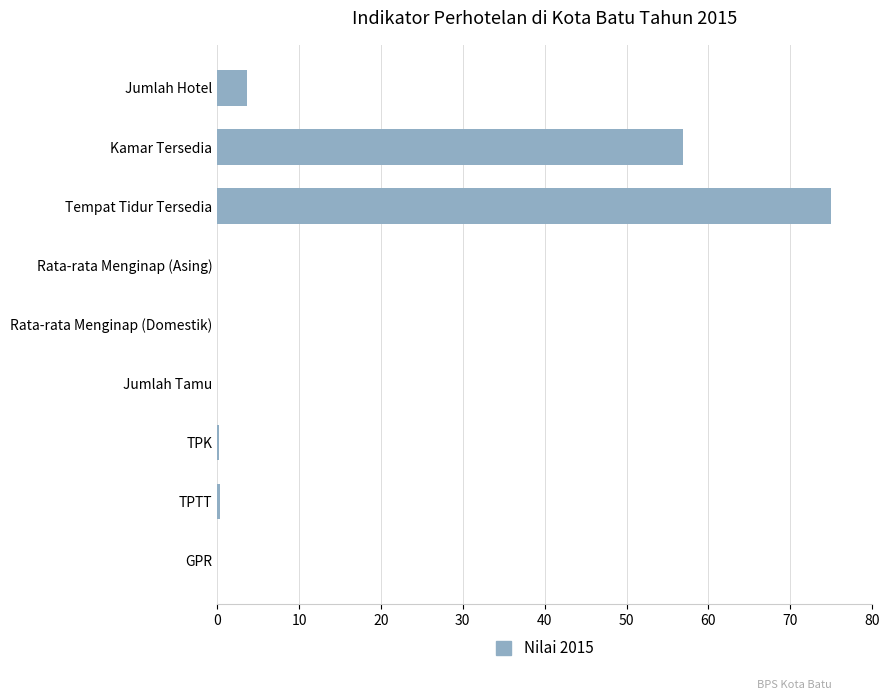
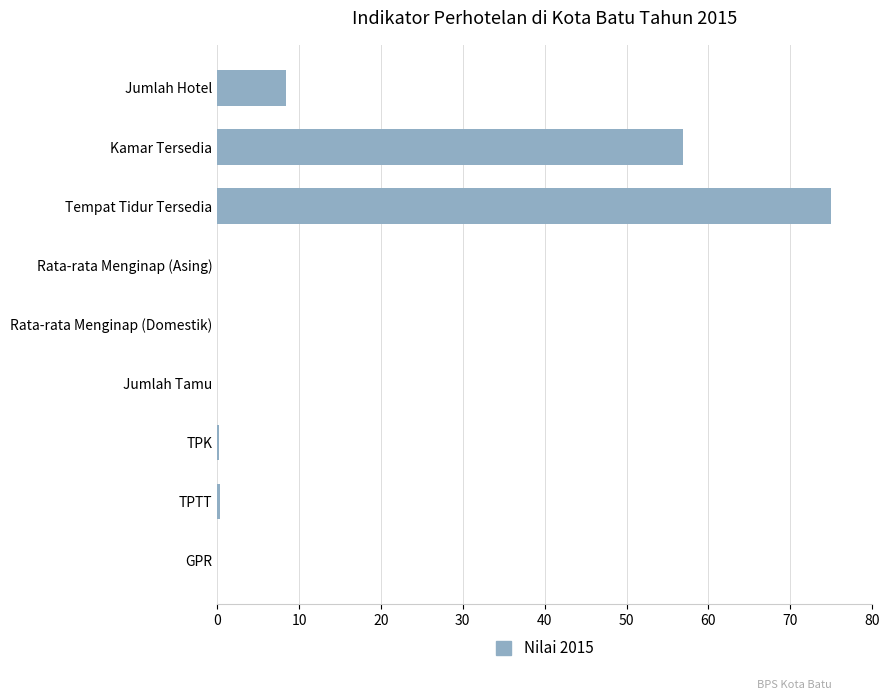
  {
-   "Jumlah Hotel": 4,
+   "Jumlah Hotel": 8,
    "Kamar Tersedia": 57,
    "Tempat Tidur Tersedia": 75,
    "TPTT": 0
  }
